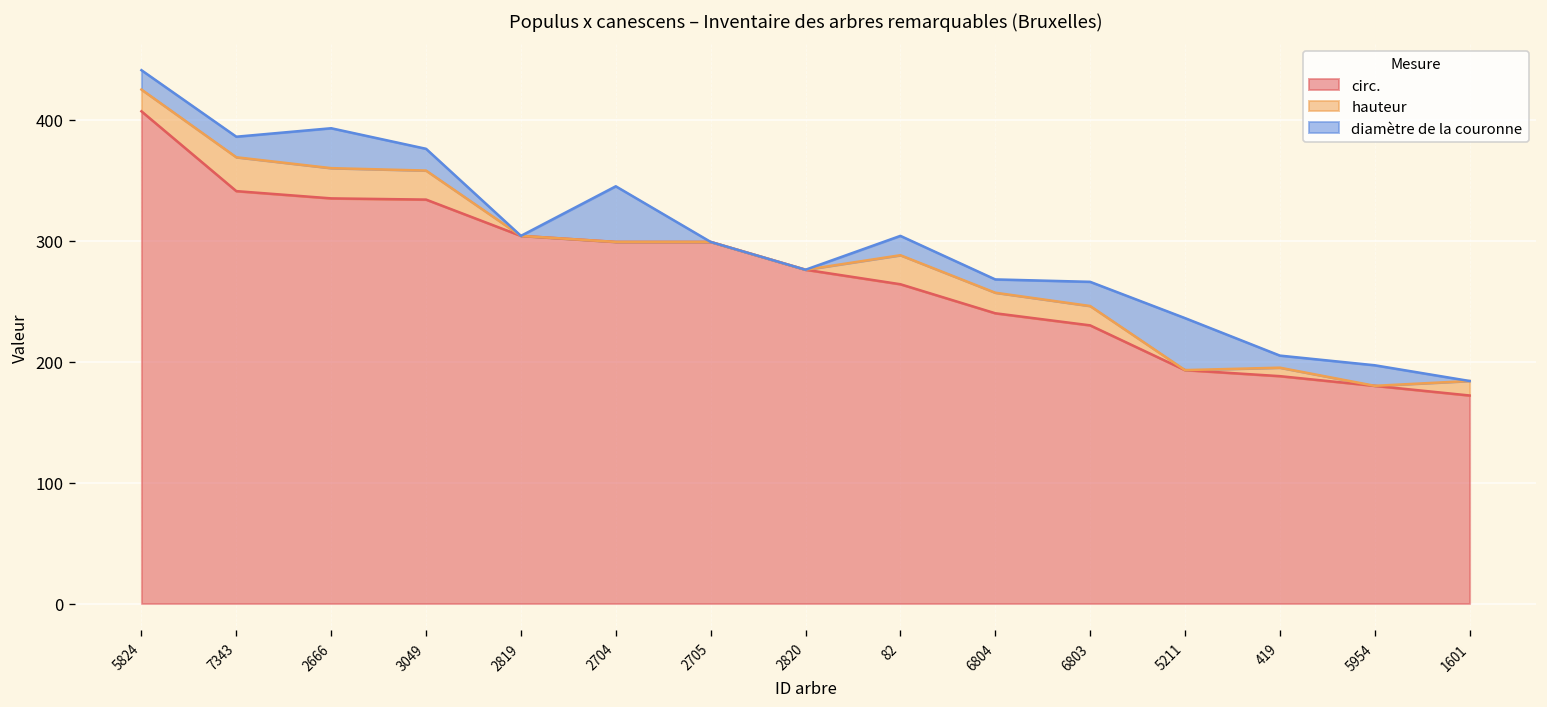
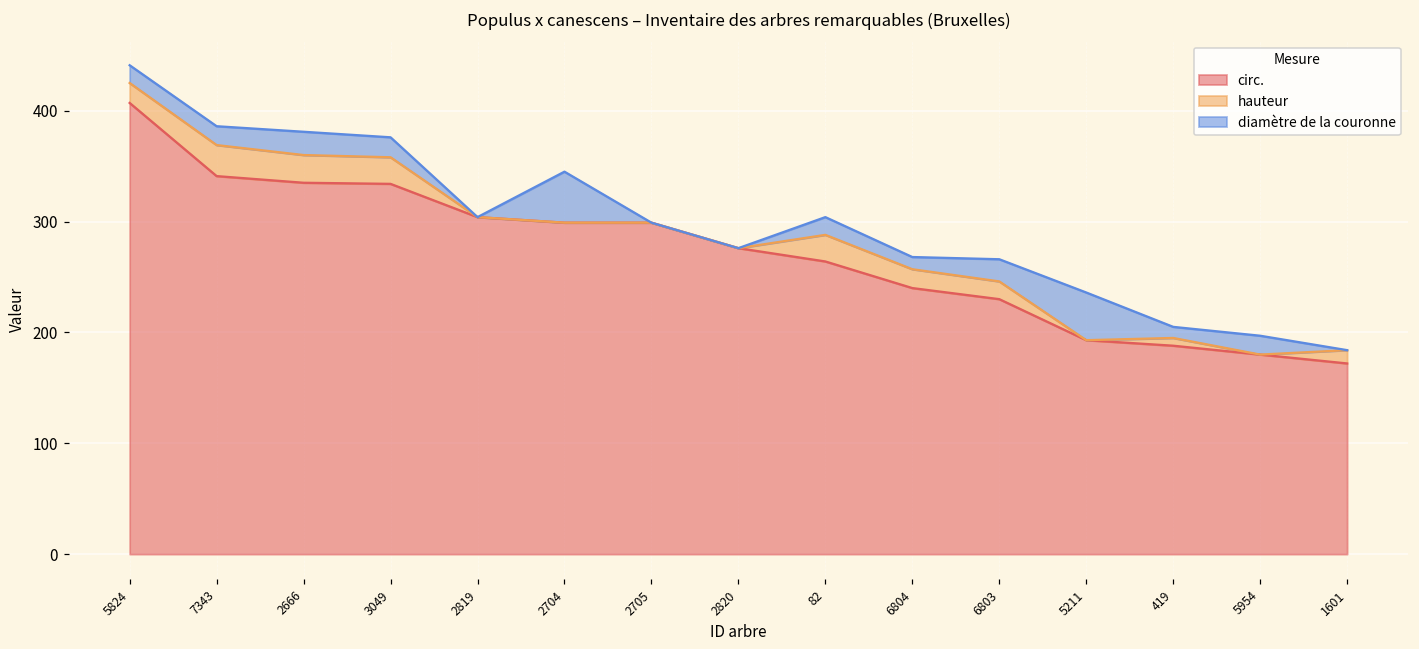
  {
    "diamètre de la couronne": {
      "5824": 16,
      "7343": 17,
-     "2666": 33,
+     "2666": 21,
      "3049": 18,
      "2704": 46,
      "82": 16,
      "6804": 11,
      "6803": 20,
      "5211": 43,
      "419": 10,
      "5954": 17
    }
  }
